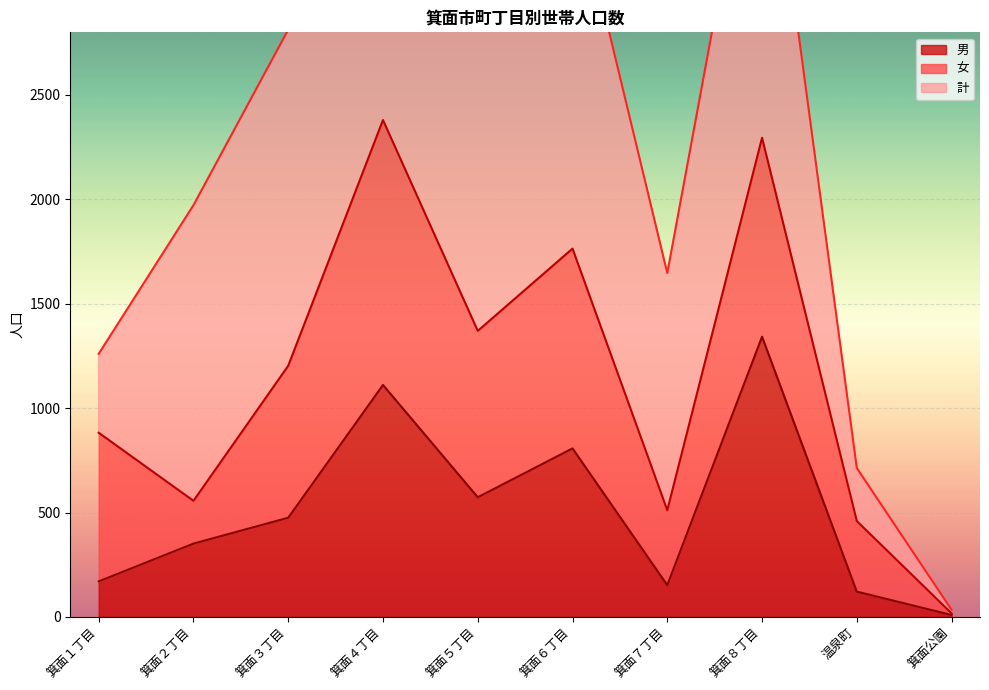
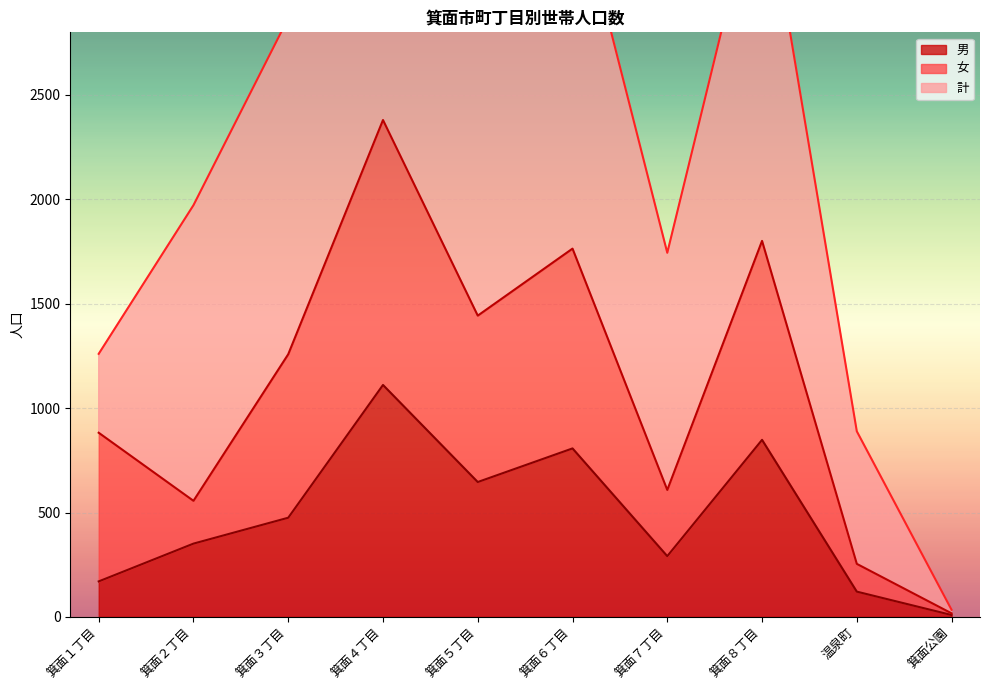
  {
    "男": {
      "箕面１丁目": 170,
      "箕面２丁目": 350,
      "箕面３丁目": 480,
      "箕面４丁目": 1110,
-     "箕面５丁目": 570,
+     "箕面５丁目": 650,
      "箕面６丁目": 810,
-     "箕面７丁目": 150,
-     "箕面８丁目": 1340,
+     "箕面７丁目": 290,
+     "箕面８丁目": 850,
      "温泉町": 120
    },
    "女": {
      "箕面１丁目": 710,
      "箕面２丁目": 210,
-     "箕面３丁目": 730,
+     "箕面３丁目": 780,
      "箕面４丁目": 1270,
      "箕面５丁目": 800,
      "箕面６丁目": 960,
-     "箕面７丁目": 360,
+     "箕面７丁目": 320,
      "箕面８丁目": 950,
-     "温泉町": 340
+     "温泉町": 130
    },
    "計": {
      "箕面１丁目": 380,
      "箕面２丁目": 1420,
      "箕面７丁目": 1140,
-     "温泉町": 250,
+     "温泉町": 640,
      "箕面公園": 20
    }
  }
